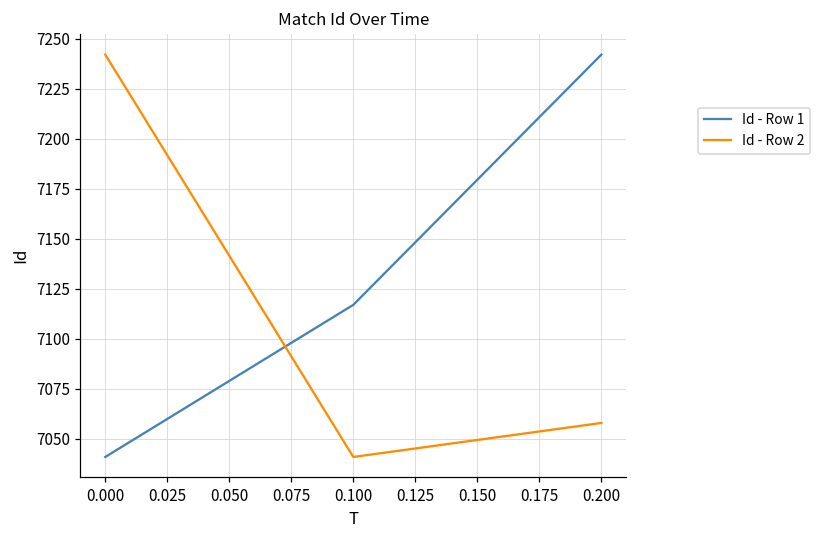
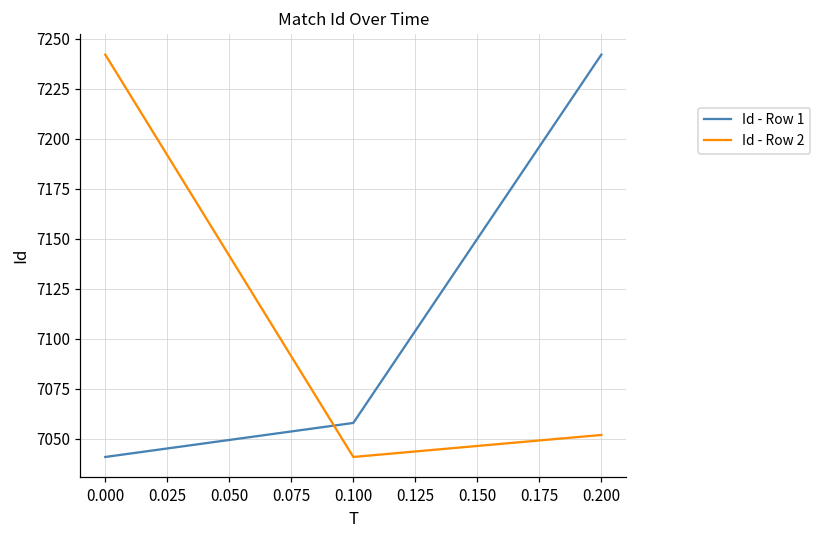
  {
    "Id - Row 1": {
      "0.000": 7041,
-     "0.100": 7117,
+     "0.100": 7058,
      "0.200": 7242
    },
    "Id - Row 2": {
      "0.000": 7242,
      "0.100": 7041,
-     "0.200": 7058
+     "0.200": 7052
    }
  }
